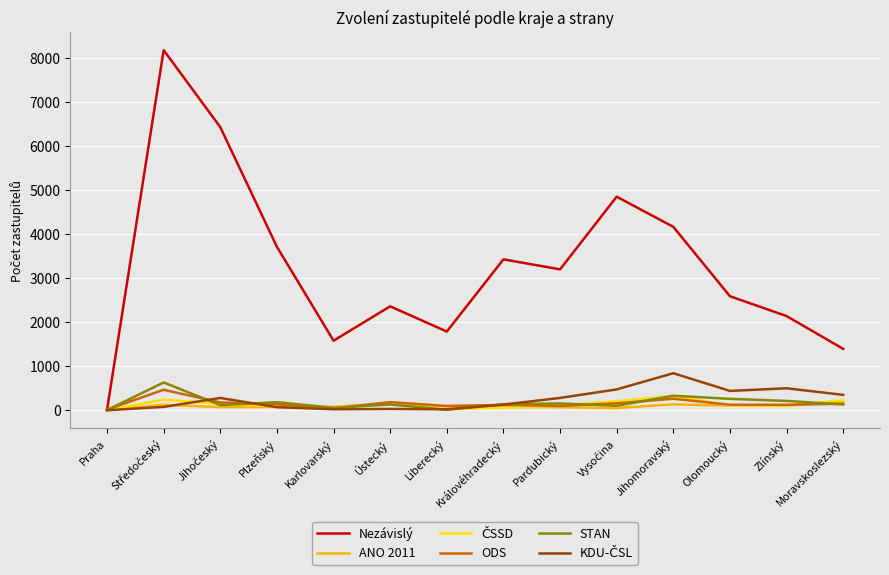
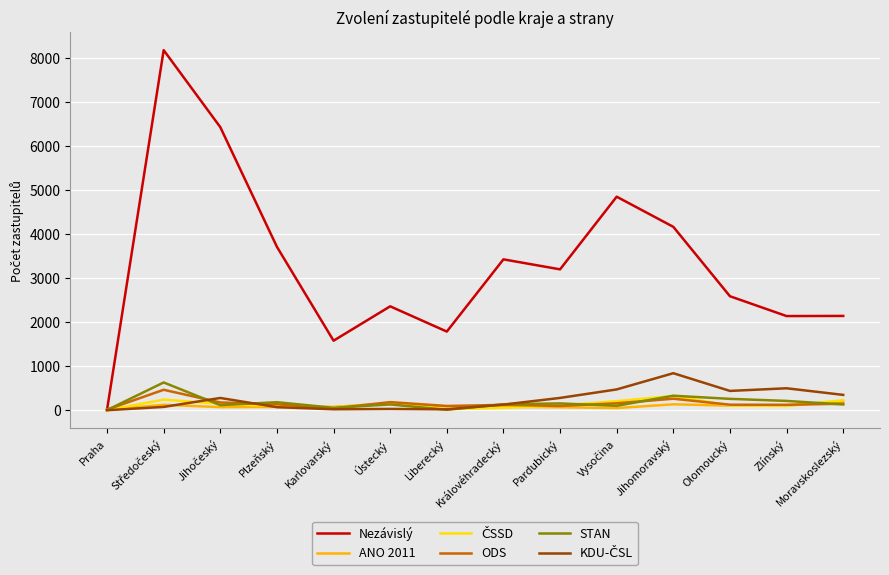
  {
    "Nezávislý": {
      "Středočeský": 8200,
      "Jihočeský": 6400,
      "Plzeňský": 3700,
      "Karlovarský": 1600,
      "Ústecký": 2400,
      "Liberecký": 1800,
      "Královéhradecký": 3400,
      "Pardubický": 3200,
      "Vysočina": 4800,
      "Jihomoravský": 4200,
      "Olomoucký": 2600,
      "Zlínský": 2100,
-     "Moravskoslezský": 1400
+     "Moravskoslezský": 2100
    },
    "ODS": {
      "Středočeský": 500,
      "Jihomoravský": 300
    },
    "STAN": {
      "Středočeský": 600,
      "Olomoucký": 300,
      "Zlínský": 200
    },
    "KDU-ČSL": {
      "Jihočeský": 300,
      "Ústecký": 0,
      "Pardubický": 300,
      "Vysočina": 500,
      "Jihomoravský": 800,
      "Olomoucký": 400,
      "Zlínský": 500,
      "Moravskoslezský": 300
    }
  }
